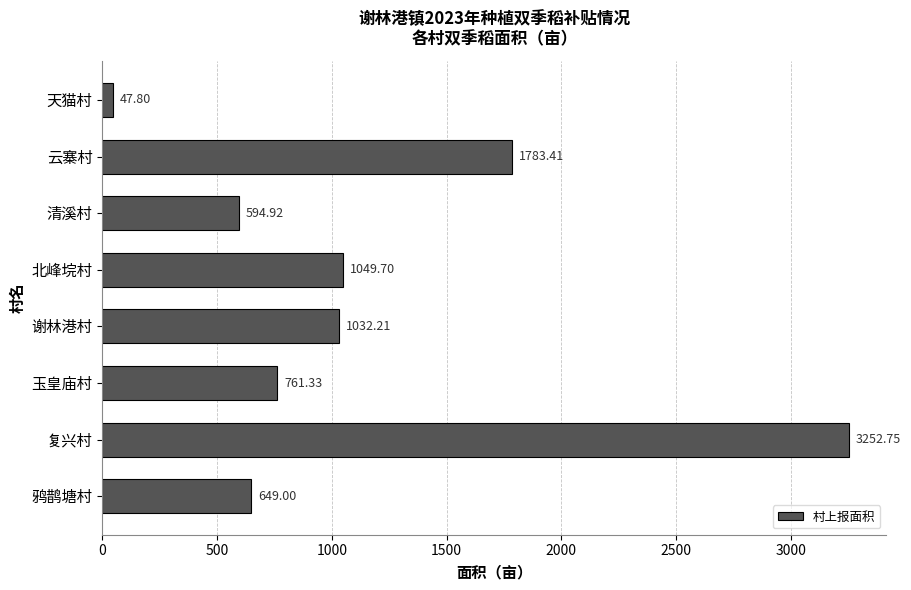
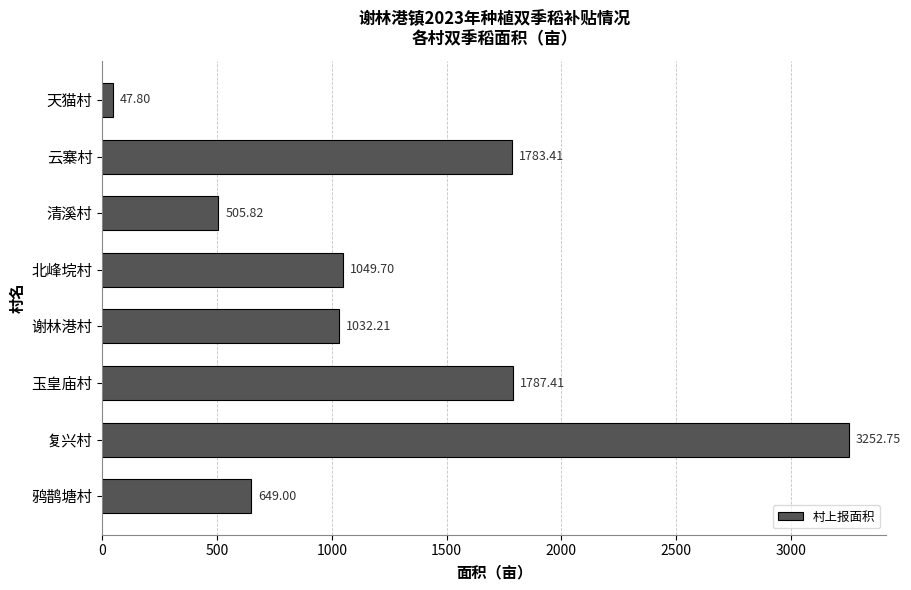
  {
    "天猫村": 47.80,
    "云寨村": 1783.41,
-   "清溪村": 594.92,
+   "清溪村": 505.82,
    "北峰垸村": 1049.70,
    "谢林港村": 1032.21,
-   "玉皇庙村": 761.33,
+   "玉皇庙村": 1787.41,
    "复兴村": 3252.75,
    "鸦鹊塘村": 649.00
  }
